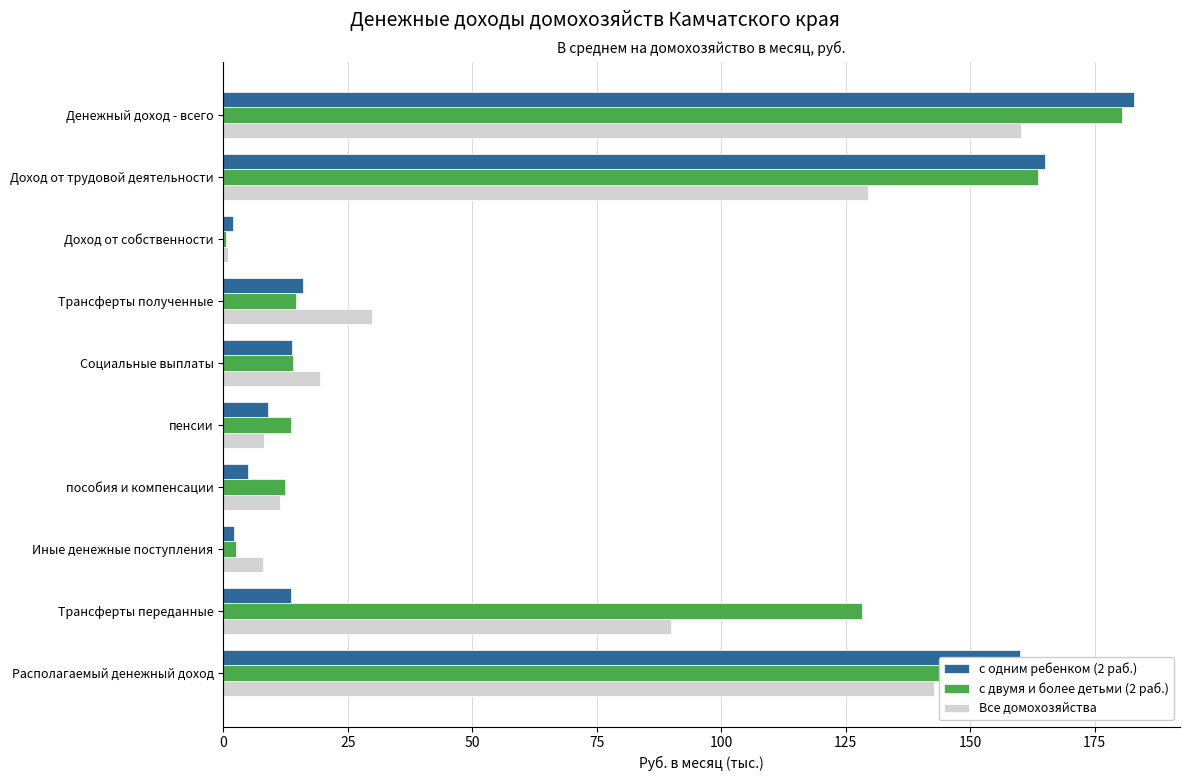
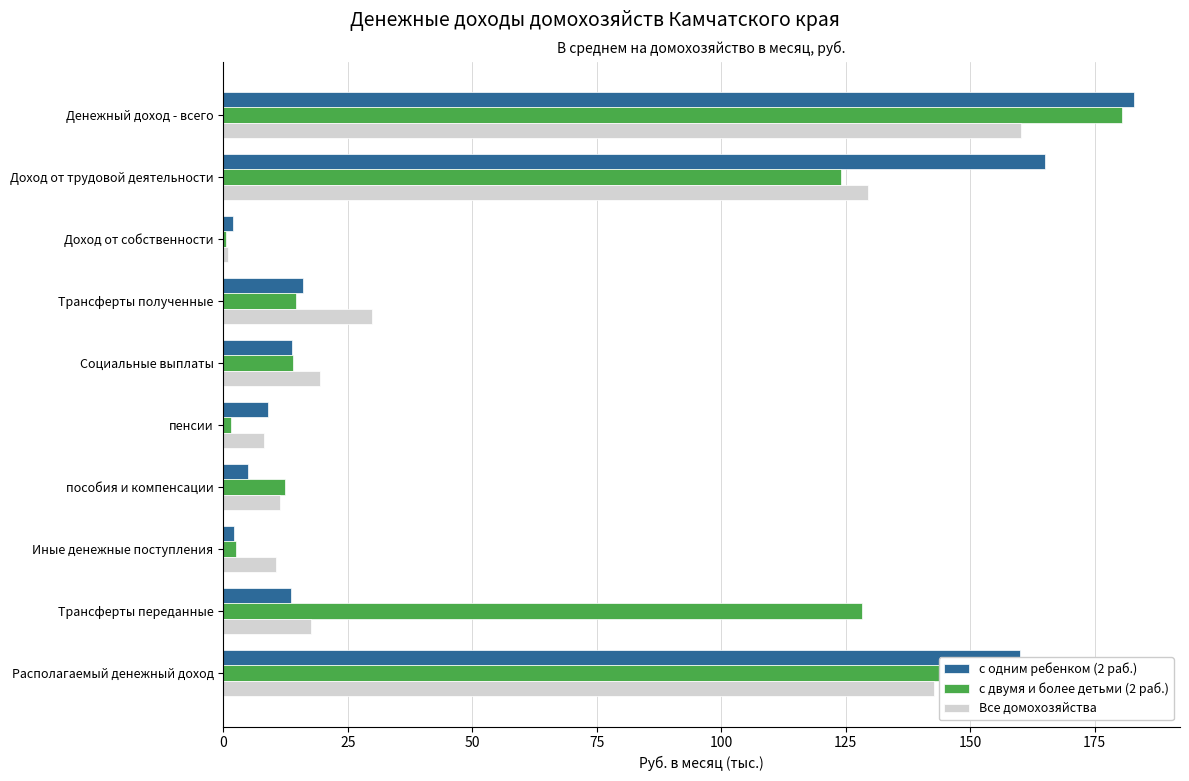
  {
    "с одним ребенком (2 раб.)": {
      "Денежный доход - всего": 183,
      "Доход от трудовой деятельности": 165,
      "Доход от собственности": 2,
      "Трансферты полученные": 16,
      "Социальные выплаты": 14,
      "пенсии": 9,
      "пособия и компенсации": 5,
      "Иные денежные поступления": 2,
      "Трансферты переданные": 13
    },
    "с двумя и более детьми (2 раб.)": {
      "Денежный доход - всего": 181,
-     "Доход от трудовой деятельности": 164,
+     "Доход от трудовой деятельности": 124,
      "Доход от собственности": 1,
      "Трансферты полученные": 15,
      "Социальные выплаты": 14,
-     "пенсии": 14,
+     "пенсии": 2,
      "пособия и компенсации": 12,
      "Иные денежные поступления": 3,
      "Трансферты переданные": 128
    },
    "Все домохозяйства": {
      "Денежный доход - всего": 160,
      "Доход от трудовой деятельности": 129,
      "Доход от собственности": 1,
      "Трансферты полученные": 30,
      "Социальные выплаты": 19,
      "пенсии": 8,
      "пособия и компенсации": 11,
-     "Иные денежные поступления": 8,
-     "Трансферты переданные": 90,
+     "Иные денежные поступления": 10,
+     "Трансферты переданные": 18,
      "Располагаемый денежный доход": 143
    }
  }
